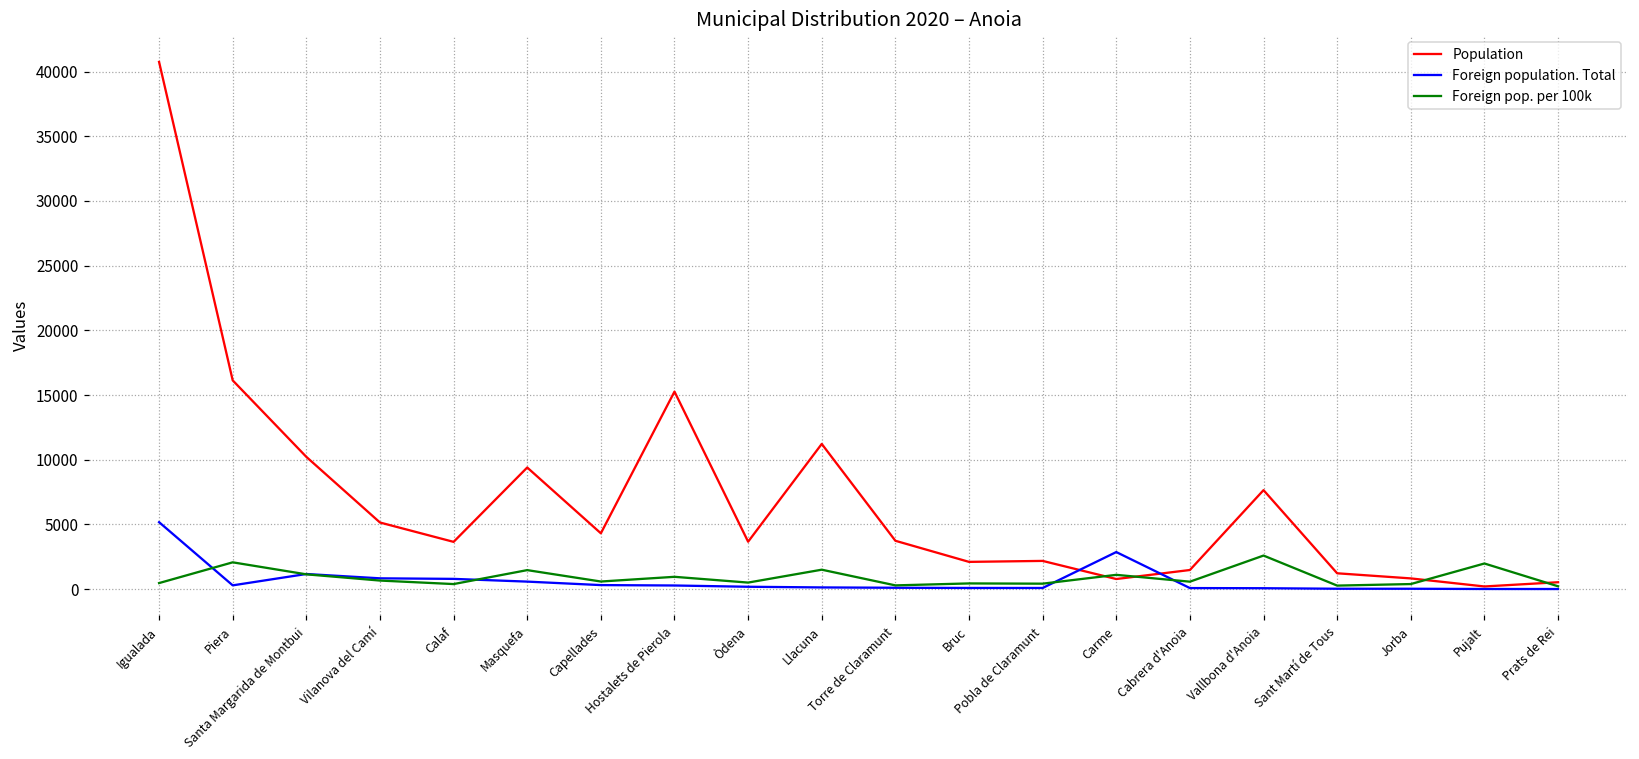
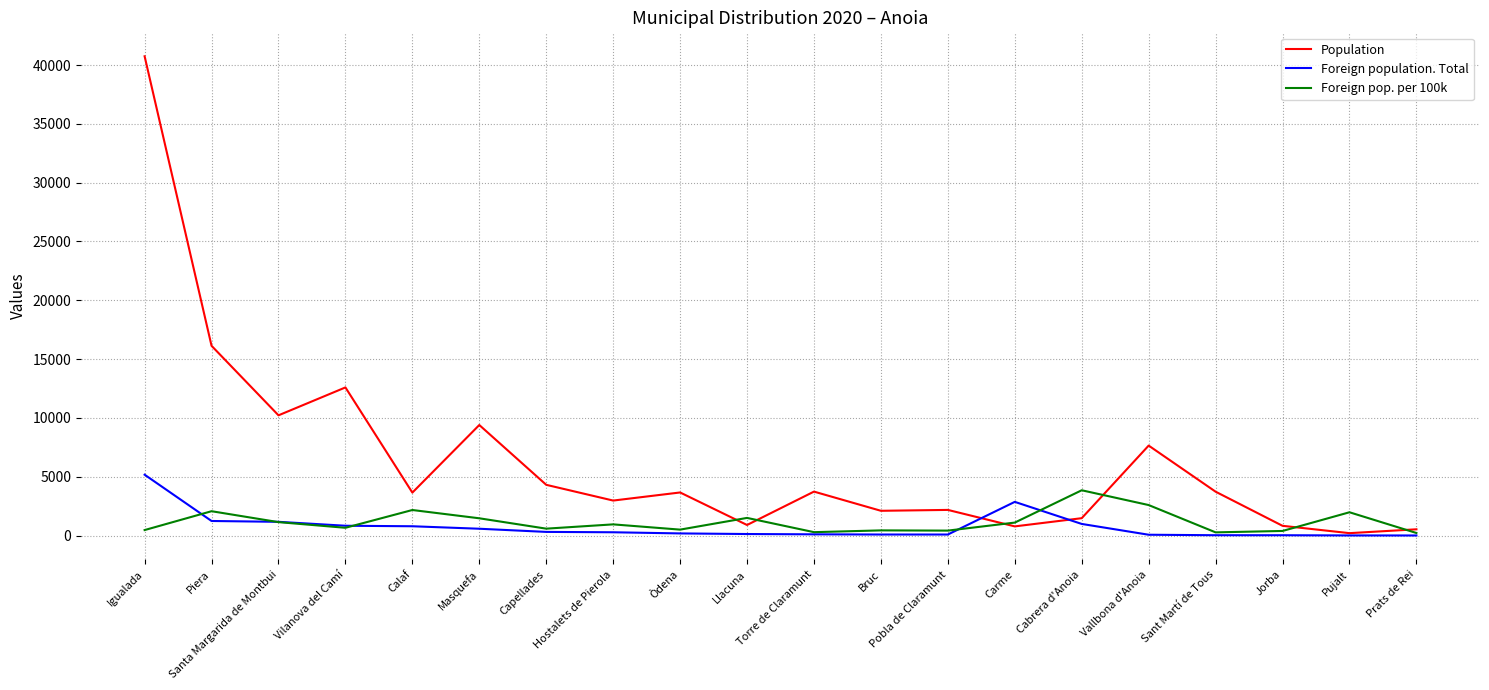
  {
    "Population": {
      "Igualada": 40700,
      "Piera": 16100,
      "Santa Margarida de Montbui": 10200,
-     "Vilanova del Camí": 5200,
+     "Vilanova del Camí": 12600,
      "Calaf": 3700,
      "Masquefa": 9400,
      "Capellades": 4300,
-     "Hostalets de Pierola": 15300,
+     "Hostalets de Pierola": 3000,
      "Òdena": 3700,
-     "Llacuna": 11200,
+     "Llacuna": 900,
      "Torre de Claramunt": 3700,
      "Bruc": 2100,
      "Pobla de Claramunt": 2200,
      "Carme": 800,
      "Cabrera d'Anoia": 1500,
      "Vallbona d'Anoia": 7700,
-     "Sant Martí de Tous": 1200,
+     "Sant Martí de Tous": 3700,
      "Jorba": 800,
      "Prats de Rei": 500
    },
    "Foreign population. Total": {
      "Igualada": 5200,
-     "Piera": 300,
+     "Piera": 1200,
      "Calaf": 800,
      "Masquefa": 600,
      "Capellades": 300,
      "Hostalets de Pierola": 300,
      "Òdena": 200,
      "Llacuna": 100,
      "Bruc": 100,
      "Pobla de Claramunt": 100,
      "Carme": 2900,
-     "Cabrera d'Anoia": 100,
+     "Cabrera d'Anoia": 1000,
      "Vallbona d'Anoia": 100,
      "Sant Martí de Tous": 0,
      "Jorba": 0
    },
    "Foreign pop. per 100k": {
      "Igualada": 500,
      "Piera": 2100,
-     "Calaf": 400,
+     "Calaf": 2200,
      "Masquefa": 1500,
      "Capellades": 600,
      "Hostalets de Pierola": 1000,
      "Òdena": 500,
      "Llacuna": 1500,
      "Bruc": 400,
      "Pobla de Claramunt": 400,
      "Carme": 1100,
-     "Cabrera d'Anoia": 600,
+     "Cabrera d'Anoia": 3900,
      "Vallbona d'Anoia": 2600,
      "Sant Martí de Tous": 300,
      "Jorba": 400,
      "Pujalt": 2000
    }
  }
